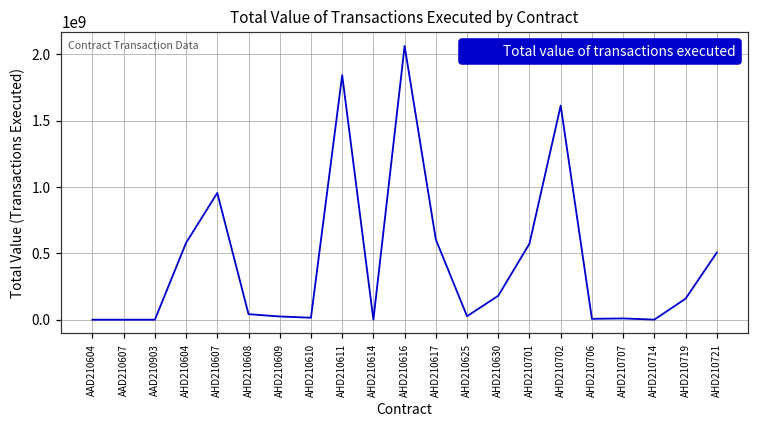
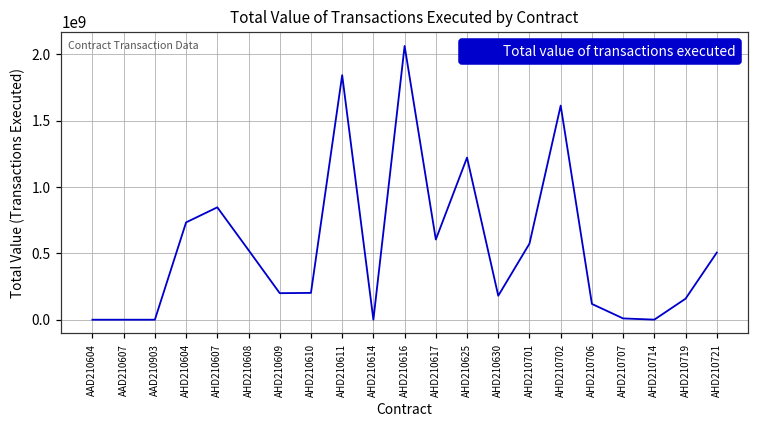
  {
    "AAD210604": 0,
    "AAD210607": 0,
    "AAD210903": 0,
-   "AHD210604": 580000000,
-   "AHD210607": 960000000,
-   "AHD210608": 40000000,
-   "AHD210609": 20000000,
-   "AHD210610": 20000000,
+   "AHD210604": 730000000,
+   "AHD210607": 850000000,
+   "AHD210608": 530000000,
+   "AHD210609": 200000000,
+   "AHD210610": 200000000,
    "AHD210611": 1840000000,
    "AHD210614": 0,
    "AHD210616": 2060000000,
    "AHD210617": 600000000,
-   "AHD210625": 30000000,
+   "AHD210625": 1220000000,
    "AHD210630": 180000000,
    "AHD210701": 570000000,
    "AHD210702": 1610000000,
-   "AHD210706": 10000000,
+   "AHD210706": 120000000,
    "AHD210707": 10000000,
    "AHD210714": 0,
    "AHD210719": 160000000,
    "AHD210721": 510000000
  }
